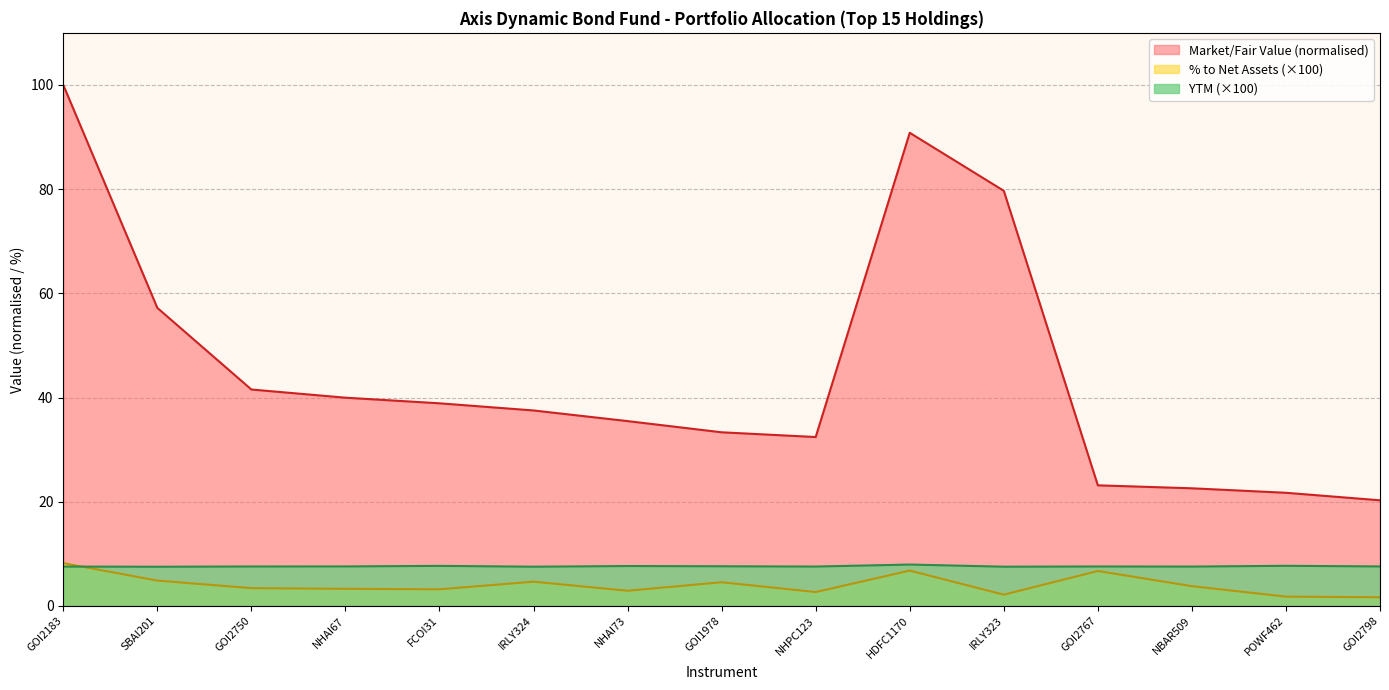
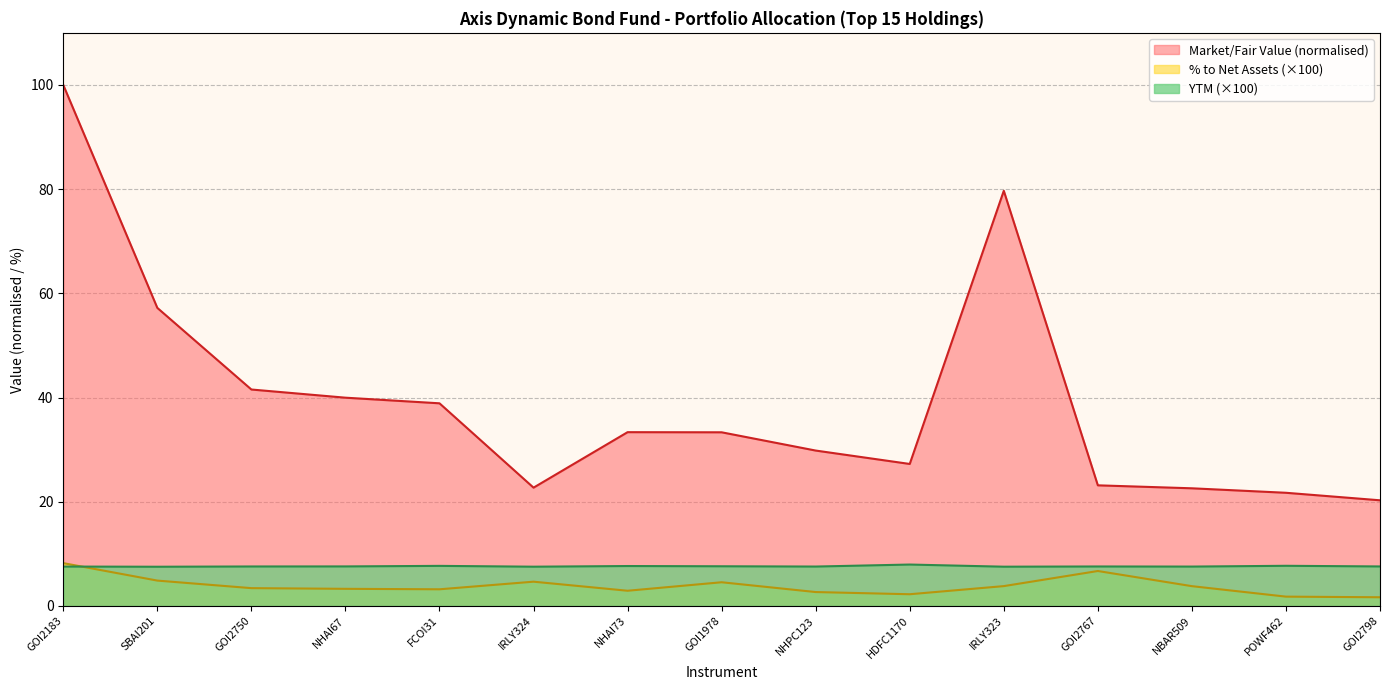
  {
    "Market/Fair Value (normalised)": {
      "GOI2183": 100,
      "SBAI201": 57,
      "GOI2750": 42,
      "NHAI67": 40,
      "FCOI31": 39,
-     "IRLY324": 38,
-     "NHAI73": 35,
+     "IRLY324": 23,
+     "NHAI73": 33,
      "GOI1978": 33,
-     "NHPC123": 32,
-     "HDFC1170": 91,
+     "NHPC123": 30,
+     "HDFC1170": 27,
      "IRLY323": 80,
      "GOI2767": 23,
      "NBAR509": 23,
      "POWF462": 22,
      "GOI2798": 20
    },
    "% to Net Assets (×100)": {
      "GOI2183": 8,
      "SBAI201": 5,
      "GOI2750": 3,
      "NHAI67": 3,
      "FCOI31": 3,
      "IRLY324": 5,
      "NHAI73": 3,
      "GOI1978": 5,
      "NHPC123": 3,
-     "HDFC1170": 7,
-     "IRLY323": 2,
+     "HDFC1170": 2,
+     "IRLY323": 4,
      "GOI2767": 7,
      "NBAR509": 4,
      "POWF462": 2,
      "GOI2798": 2
    },
    "YTM (×100)": {
      "GOI2183": 8,
      "SBAI201": 8,
      "GOI2750": 8,
      "NHAI67": 8,
      "FCOI31": 8,
      "IRLY324": 8,
      "NHAI73": 8,
      "GOI1978": 8,
      "NHPC123": 8,
      "HDFC1170": 8,
      "IRLY323": 8,
      "GOI2767": 8,
      "NBAR509": 8,
      "POWF462": 8,
      "GOI2798": 8
    }
  }
